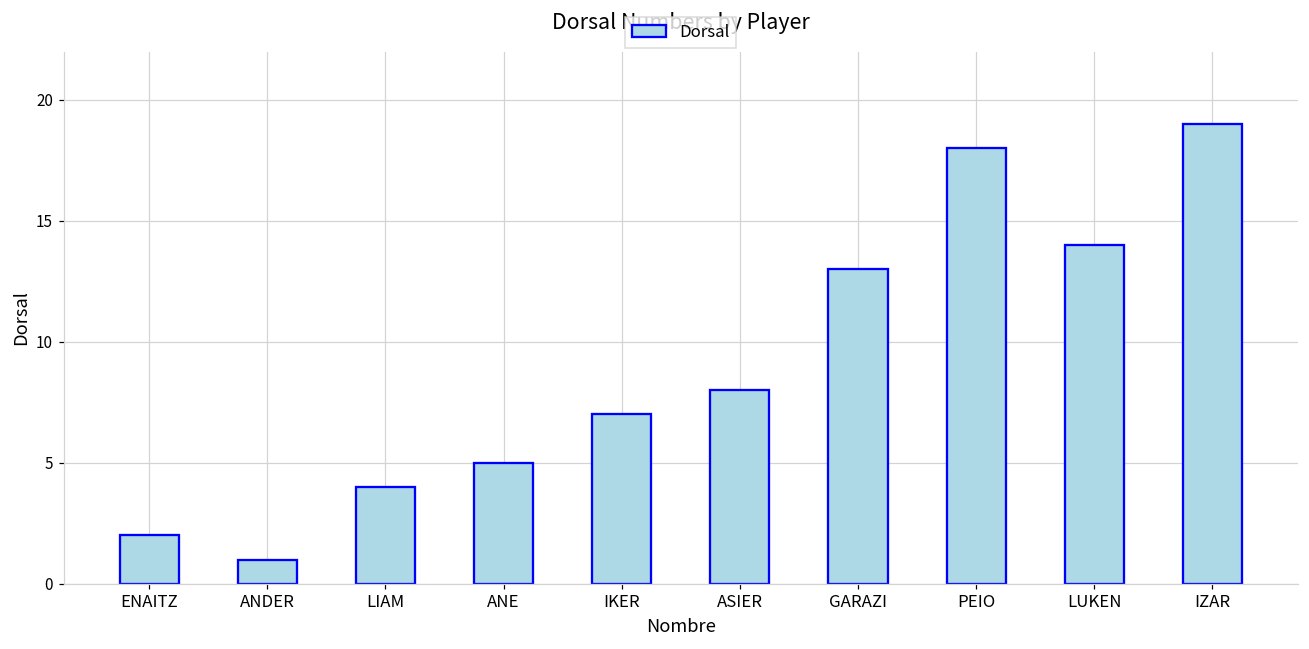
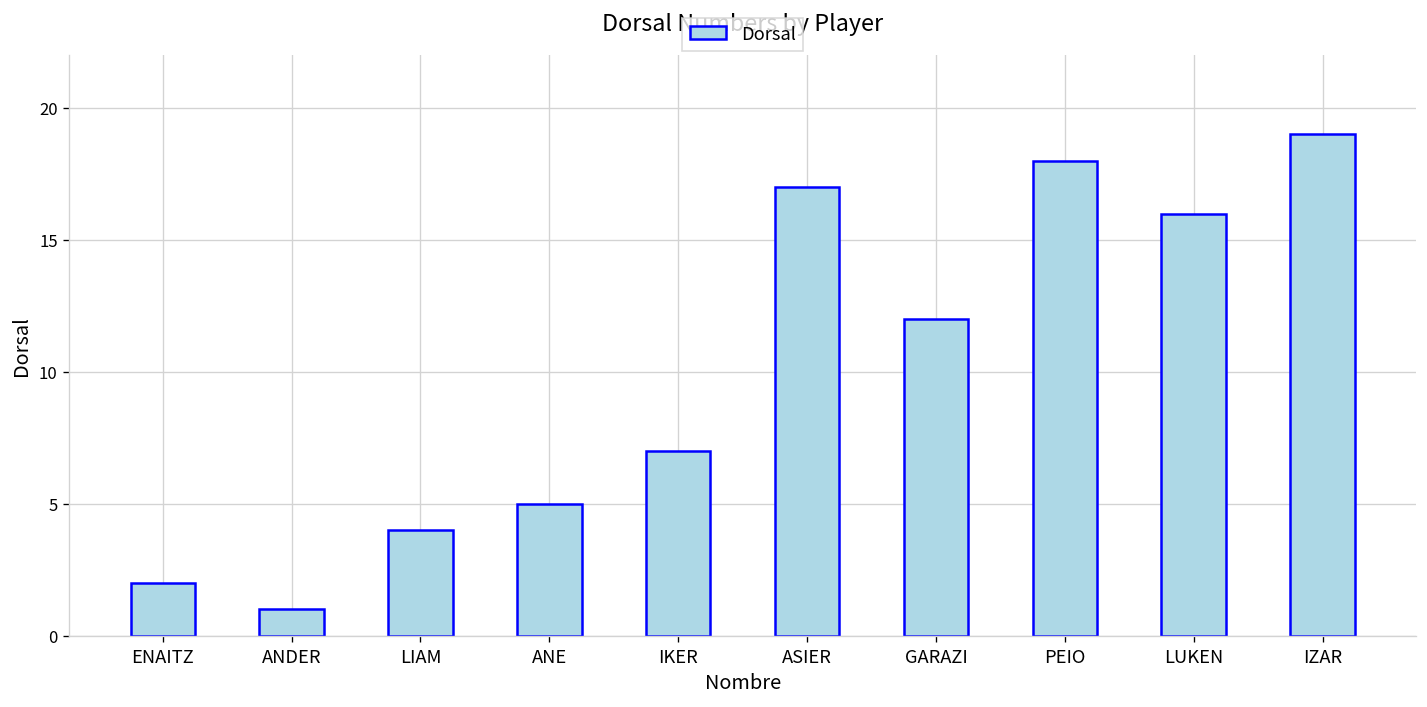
  {
    "ENAITZ": 2,
    "ANDER": 1,
    "LIAM": 4,
    "ANE": 5,
    "IKER": 7,
-   "ASIER": 8,
-   "GARAZI": 13,
+   "ASIER": 17,
+   "GARAZI": 12,
    "PEIO": 18,
-   "LUKEN": 14,
+   "LUKEN": 16,
    "IZAR": 19
  }
